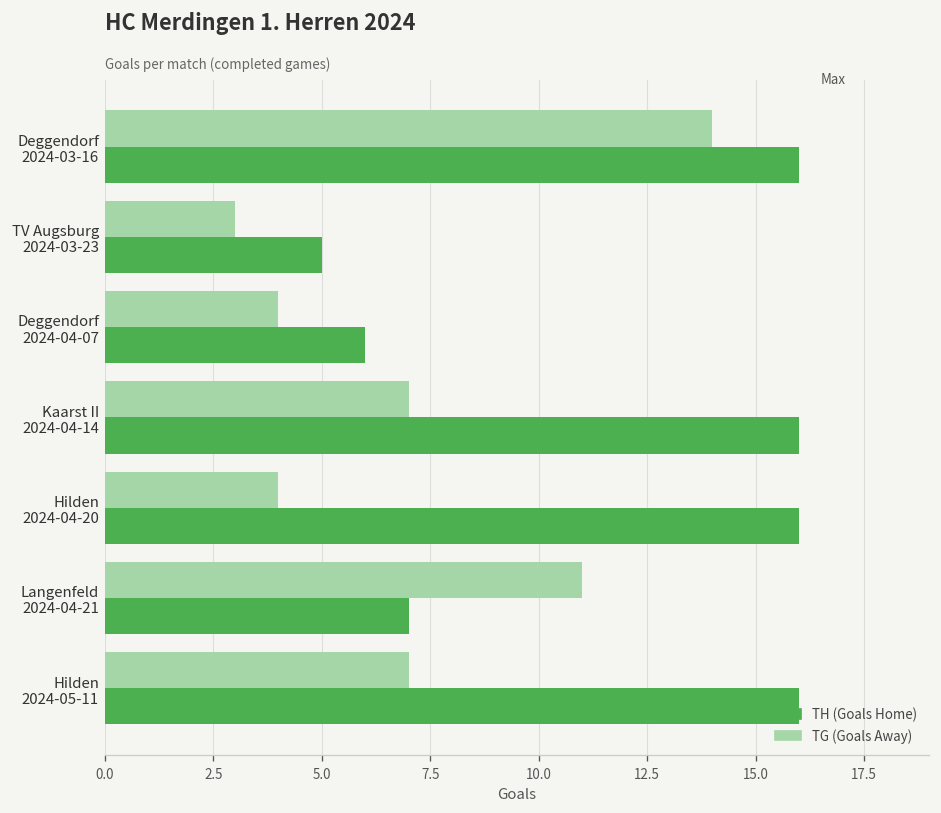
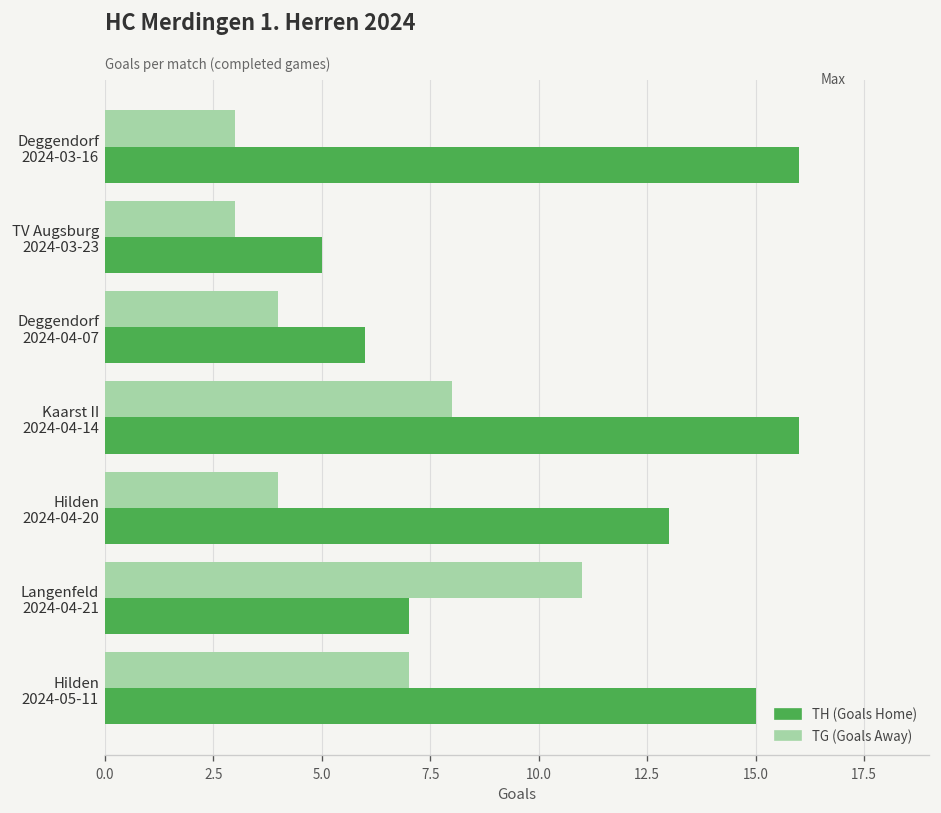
  {
    "TH (Goals Home)": {
      "Deggendorf 2024-03-16": 16,
      "TV Augsburg 2024-03-23": 5,
      "Deggendorf 2024-04-07": 6,
      "Kaarst II 2024-04-14": 16,
-     "Hilden 2024-04-20": 16,
+     "Hilden 2024-04-20": 13,
      "Langenfeld 2024-04-21": 7,
-     "Hilden 2024-05-11": 16
+     "Hilden 2024-05-11": 15
    },
    "TG (Goals Away)": {
-     "Deggendorf 2024-03-16": 14,
+     "Deggendorf 2024-03-16": 3,
      "TV Augsburg 2024-03-23": 3,
      "Deggendorf 2024-04-07": 4,
-     "Kaarst II 2024-04-14": 7,
+     "Kaarst II 2024-04-14": 8,
      "Hilden 2024-04-20": 4,
      "Langenfeld 2024-04-21": 11,
      "Hilden 2024-05-11": 7
    }
  }
